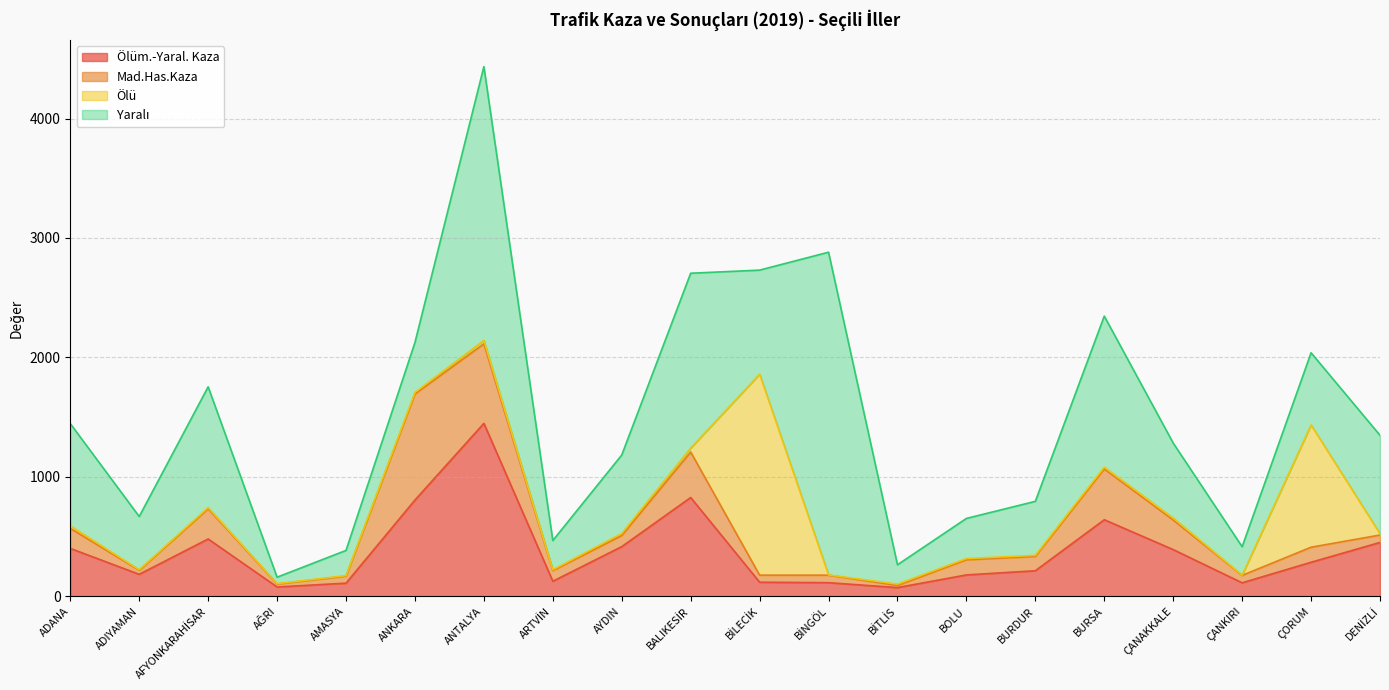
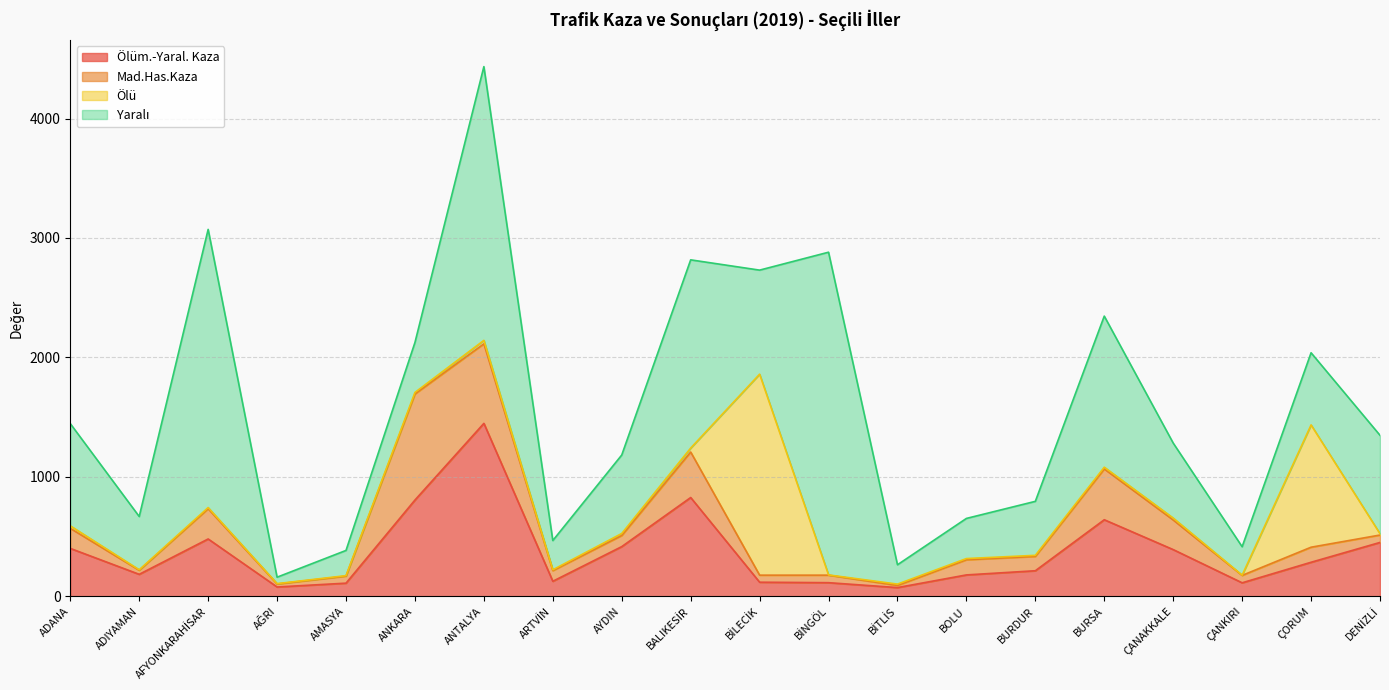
  {
    "Ölü": {
      "ANTALYA": 30,
      "BALIKESİR": 30,
      "BİLECİK": 1680,
      "ÇORUM": 1020
    },
    "Yaralı": {
      "ADANA": 860,
      "ADIYAMAN": 450,
-     "AFYONKARAHİSAR": 1010,
+     "AFYONKARAHİSAR": 2330,
      "AĞRI": 50,
      "AMASYA": 210,
      "ANKARA": 420,
      "ANTALYA": 2290,
      "ARTVİN": 250,
      "AYDIN": 660,
-     "BALIKESİR": 1460,
+     "BALIKESİR": 1580,
      "BİLECİK": 870,
      "BİNGÖL": 2700,
      "BİTLİS": 160,
      "BOLU": 340,
      "BURDUR": 450,
      "BURSA": 1270,
      "ÇANAKKALE": 630,
      "ÇANKIRI": 240,
      "ÇORUM": 600,
      "DENİZLİ": 820
    }
  }
